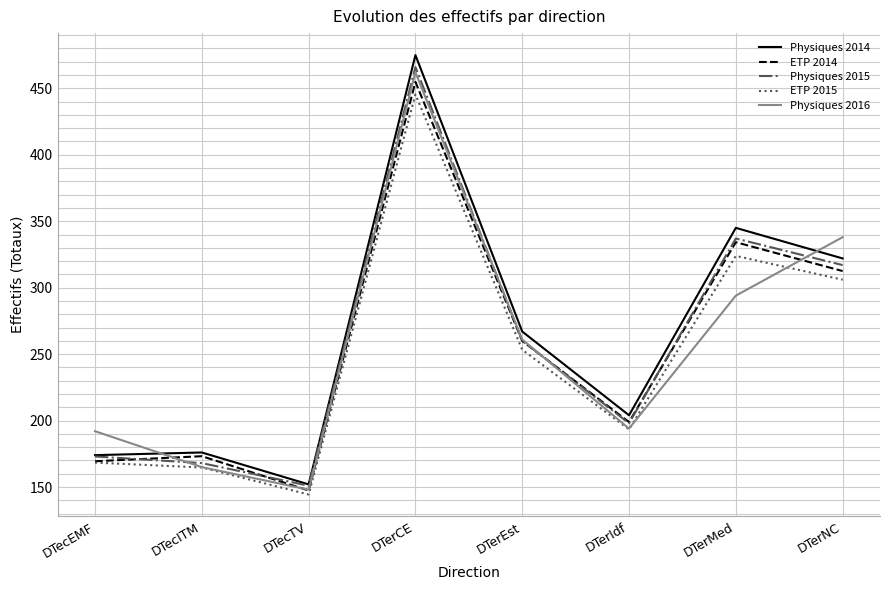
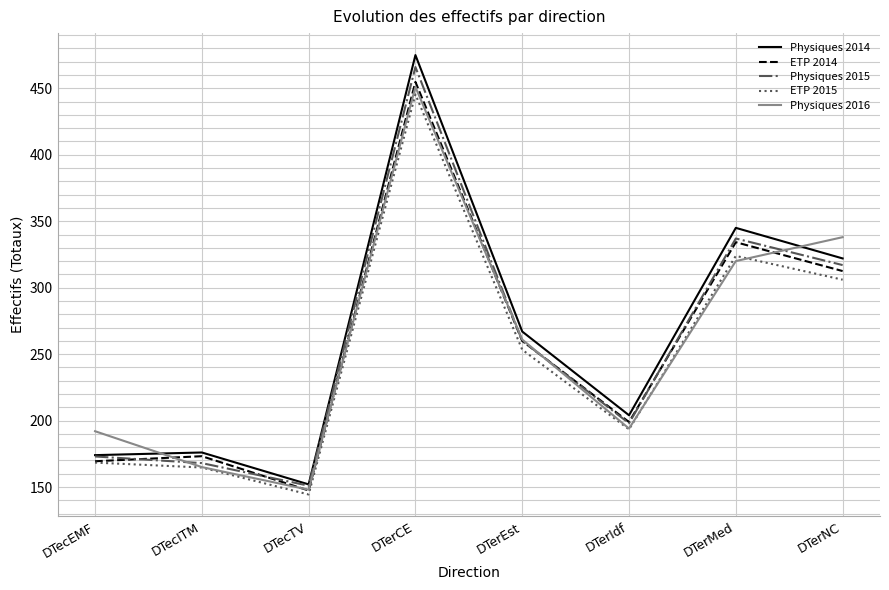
  {
    "Physiques 2016": {
      "DTecEMF": 192,
-     "DTerCE": 462,
-     "DTerMed": 294,
+     "DTerCE": 451,
+     "DTerMed": 320,
      "DTerNC": 338
    }
  }
